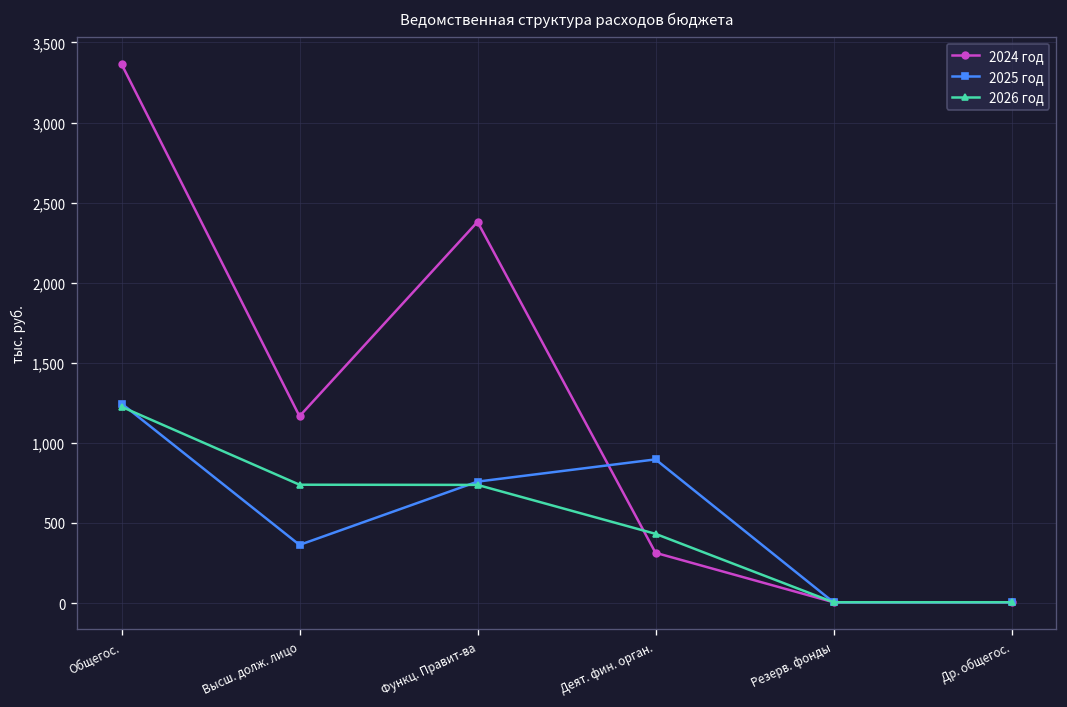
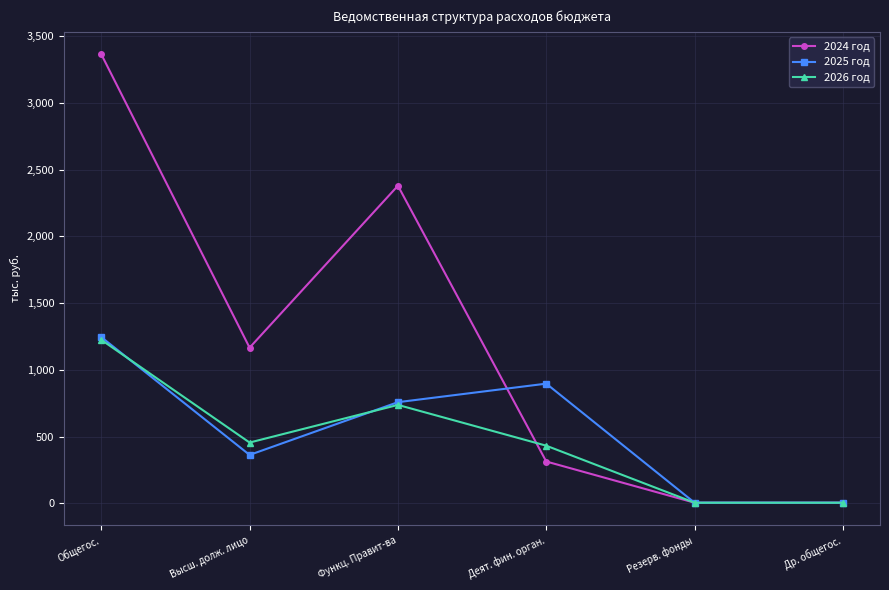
  {
    "2024 год": {
      "Общегос.": "3,370",
      "Высш. долж. лицо": "1,170",
      "Функц. Правит-ва": "2,380",
      "Деят. фин. орган.": "310"
    },
    "2025 год": {
      "Общегос.": "1,250",
      "Высш. долж. лицо": "360",
      "Функц. Правит-ва": "760",
      "Деят. фин. орган.": "900"
    },
    "2026 год": {
      "Общегос.": "1,230",
-     "Высш. долж. лицо": "740",
+     "Высш. долж. лицо": "460",
      "Функц. Правит-ва": "740",
      "Деят. фин. орган.": "430"
    }
  }
